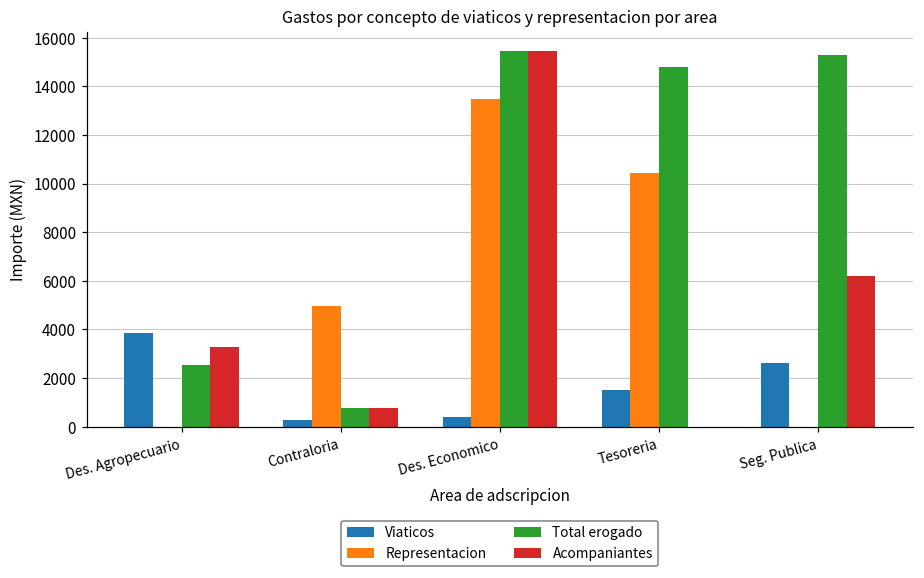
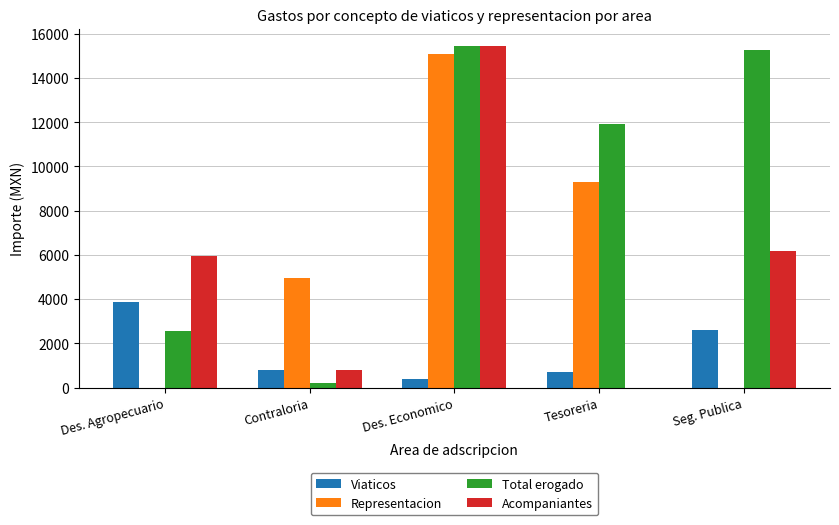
  {
    "Viaticos": {
      "Des. Agropecuario": 3900,
-     "Contraloria": 300,
+     "Contraloria": 800,
      "Des. Economico": 400,
-     "Tesoreria": 1500,
+     "Tesoreria": 700,
      "Seg. Publica": 2600
    },
    "Representacion": {
      "Des. Agropecuario": 0,
      "Contraloria": 5000,
-     "Des. Economico": 13500,
-     "Tesoreria": 10400,
+     "Des. Economico": 15100,
+     "Tesoreria": 9300,
      "Seg. Publica": 0
    },
    "Total erogado": {
      "Des. Agropecuario": 2500,
-     "Contraloria": 800,
+     "Contraloria": 200,
      "Des. Economico": 15500,
-     "Tesoreria": 14800,
+     "Tesoreria": 11900,
      "Seg. Publica": 15300
    },
    "Acompaniantes": {
-     "Des. Agropecuario": 3300,
+     "Des. Agropecuario": 5900,
      "Contraloria": 800,
      "Des. Economico": 15500,
      "Tesoreria": 0,
      "Seg. Publica": 6200
    }
  }
